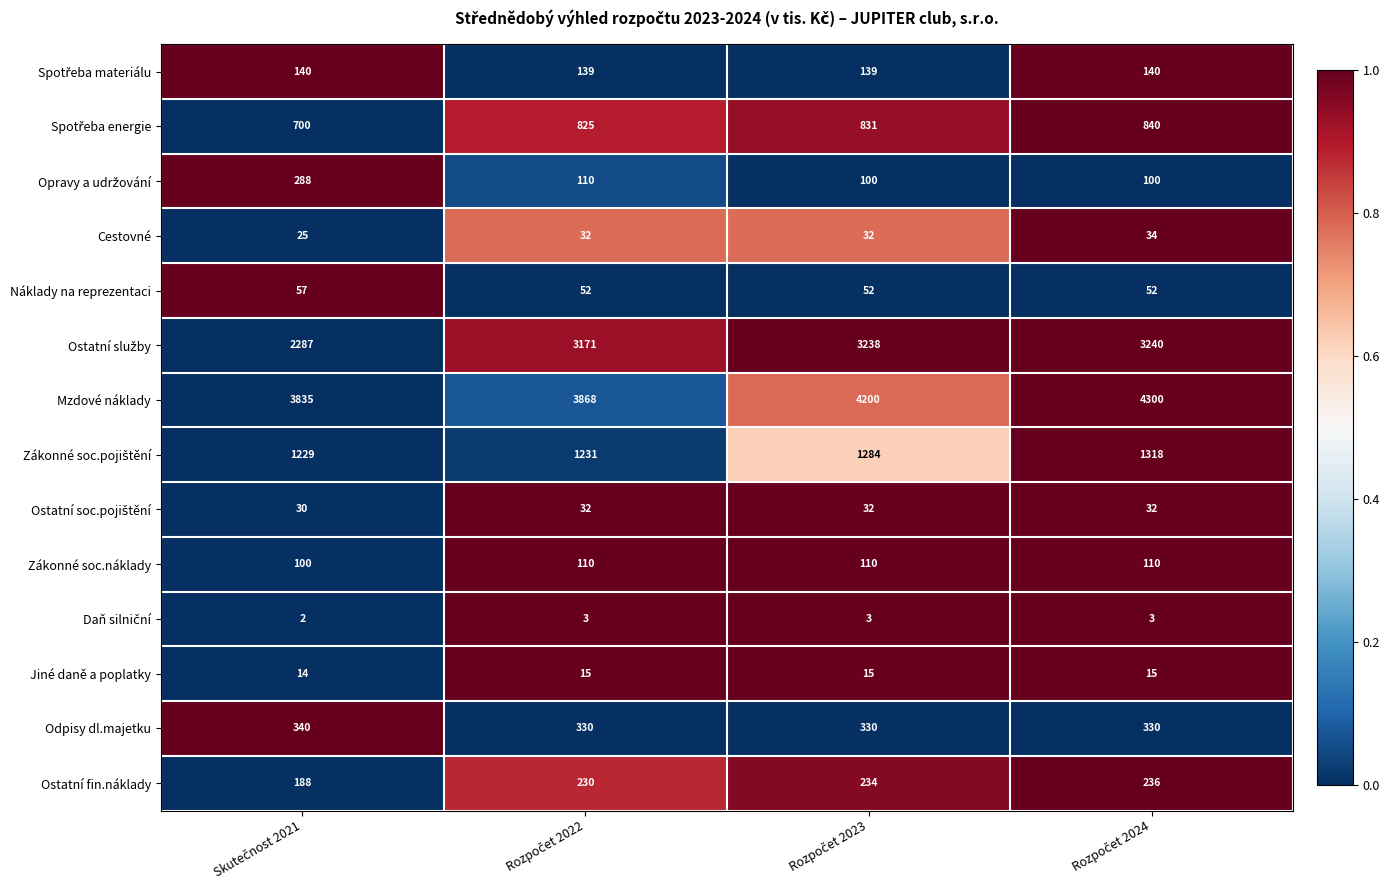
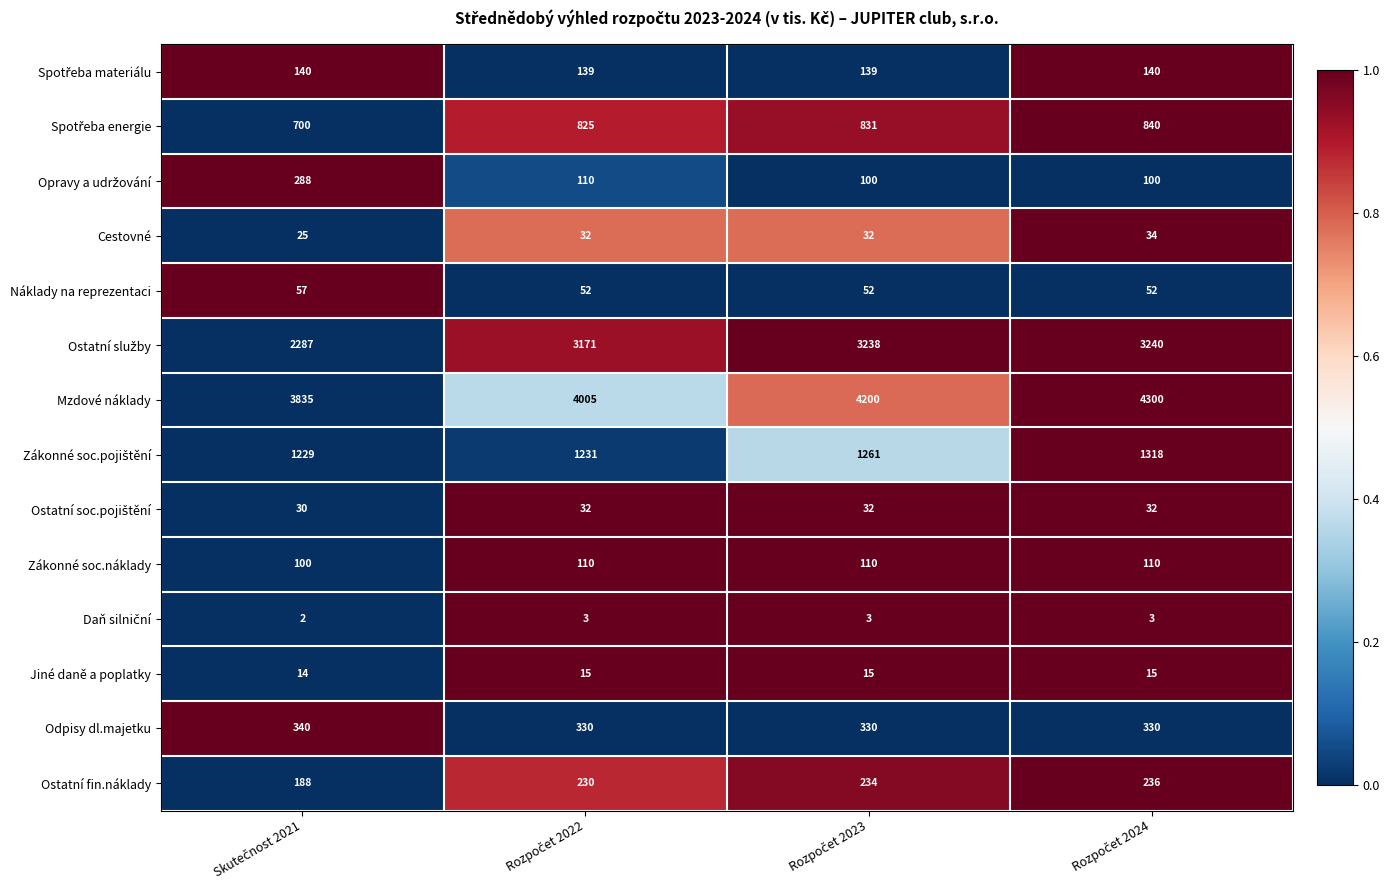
  {
    "Spotřeba materiálu": {
      "Skutečnost 2021": 140,
      "Rozpočet 2022": 139,
      "Rozpočet 2023": 139,
      "Rozpočet 2024": 140
    },
    "Spotřeba energie": {
      "Skutečnost 2021": 700,
      "Rozpočet 2022": 825,
      "Rozpočet 2023": 831,
      "Rozpočet 2024": 840
    },
    "Opravy a udržování": {
      "Skutečnost 2021": 288,
      "Rozpočet 2022": 110,
      "Rozpočet 2023": 100,
      "Rozpočet 2024": 100
    },
    "Cestovné": {
      "Skutečnost 2021": 25,
      "Rozpočet 2022": 32,
      "Rozpočet 2023": 32,
      "Rozpočet 2024": 34
    },
    "Náklady na reprezentaci": {
      "Skutečnost 2021": 57,
      "Rozpočet 2022": 52,
      "Rozpočet 2023": 52,
      "Rozpočet 2024": 52
    },
    "Ostatní služby": {
      "Skutečnost 2021": 2287,
      "Rozpočet 2022": 3171,
      "Rozpočet 2023": 3238,
      "Rozpočet 2024": 3240
    },
    "Mzdové náklady": {
      "Skutečnost 2021": 3835,
-     "Rozpočet 2022": 3868,
+     "Rozpočet 2022": 4005,
      "Rozpočet 2023": 4200,
      "Rozpočet 2024": 4300
    },
    "Zákonné soc.pojištění": {
      "Skutečnost 2021": 1229,
      "Rozpočet 2022": 1231,
-     "Rozpočet 2023": 1284,
+     "Rozpočet 2023": 1261,
      "Rozpočet 2024": 1318
    },
    "Ostatní soc.pojištění": {
      "Skutečnost 2021": 30,
      "Rozpočet 2022": 32,
      "Rozpočet 2023": 32,
      "Rozpočet 2024": 32
    },
    "Zákonné soc.náklady": {
      "Skutečnost 2021": 100,
      "Rozpočet 2022": 110,
      "Rozpočet 2023": 110,
      "Rozpočet 2024": 110
    },
    "Daň silniční": {
      "Skutečnost 2021": 2,
      "Rozpočet 2022": 3,
      "Rozpočet 2023": 3,
      "Rozpočet 2024": 3
    },
    "Jiné daně a poplatky": {
      "Skutečnost 2021": 14,
      "Rozpočet 2022": 15,
      "Rozpočet 2023": 15,
      "Rozpočet 2024": 15
    },
    "Odpisy dl.majetku": {
      "Skutečnost 2021": 340,
      "Rozpočet 2022": 330,
      "Rozpočet 2023": 330,
      "Rozpočet 2024": 330
    },
    "Ostatní fin.náklady": {
      "Skutečnost 2021": 188,
      "Rozpočet 2022": 230,
      "Rozpočet 2023": 234,
      "Rozpočet 2024": 236
    }
  }
